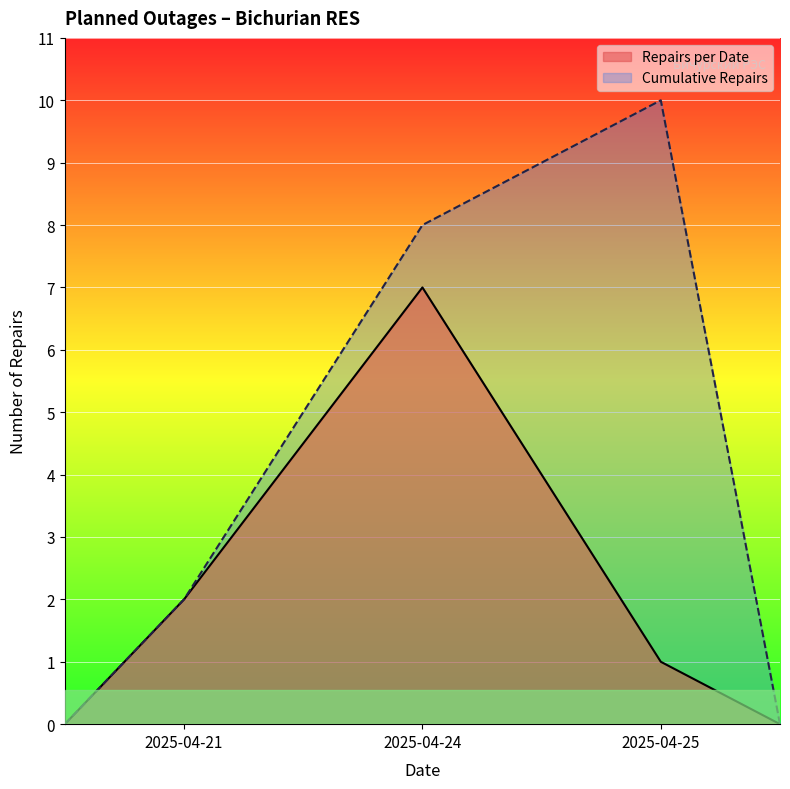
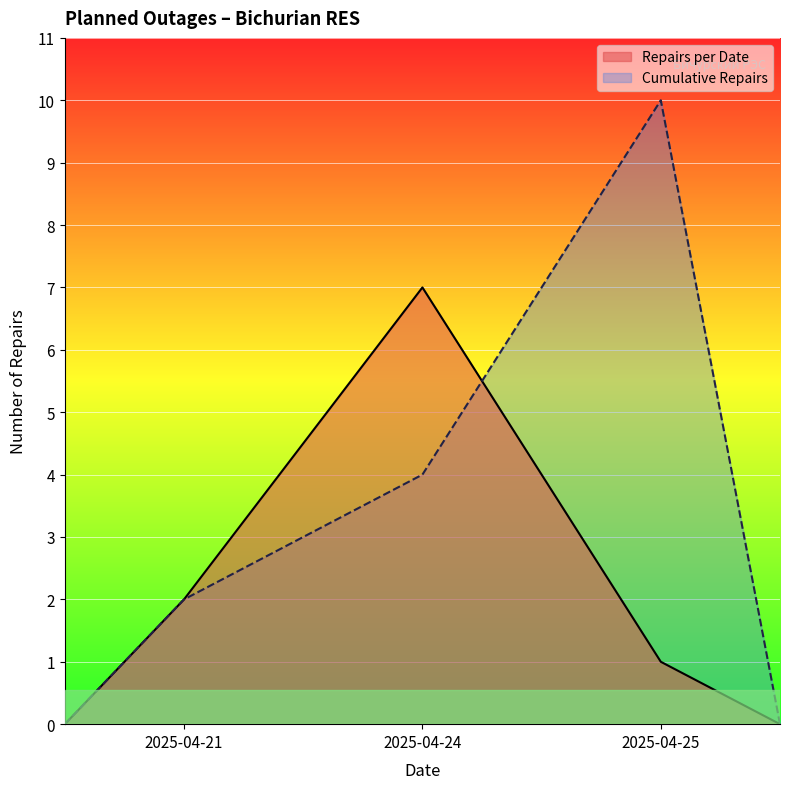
  {
    "Repairs per Date": {
      "2025-04-24": 7,
      "2025-04-25": 1
    },
    "Cumulative Repairs": {
-     "2025-04-24": 8,
+     "2025-04-24": 4,
      "2025-04-25": 10
    }
  }
